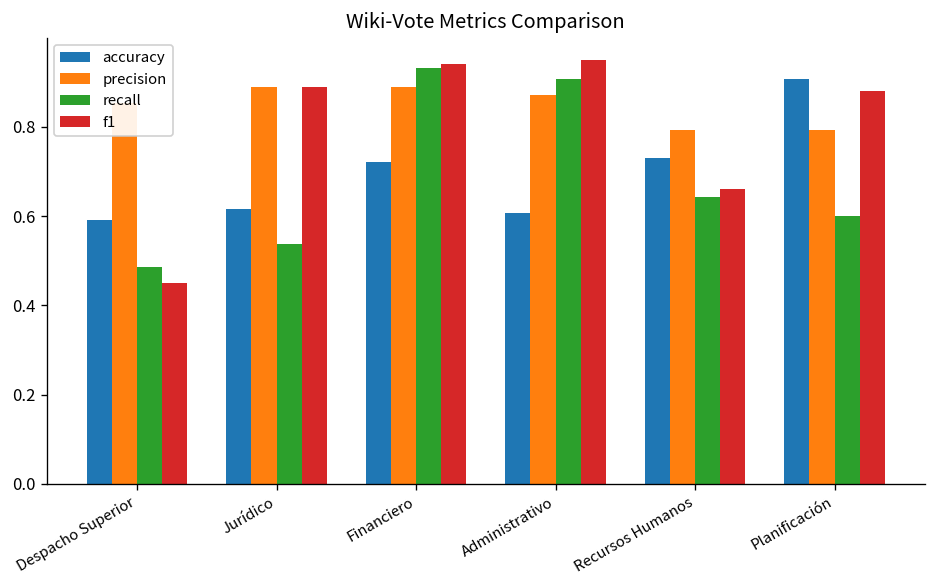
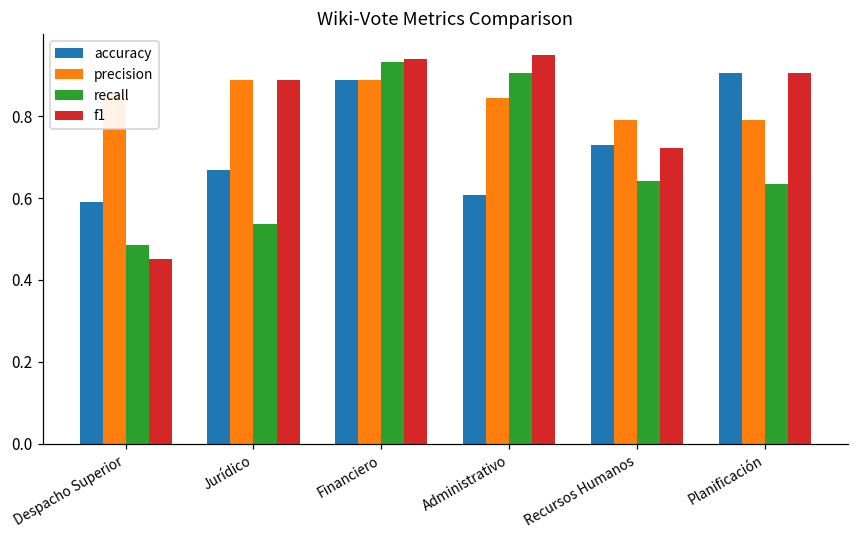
  {
    "accuracy": {
      "Despacho Superior": 0.59,
-     "Jurídico": 0.62,
-     "Financiero": 0.72,
+     "Jurídico": 0.67,
+     "Financiero": 0.89,
      "Administrativo": 0.61,
      "Recursos Humanos": 0.73,
      "Planificación": 0.91
    },
    "precision": {
      "Jurídico": 0.89,
      "Financiero": 0.89,
-     "Administrativo": 0.87,
+     "Administrativo": 0.84,
      "Recursos Humanos": 0.79,
      "Planificación": 0.79
    },
    "recall": {
      "Despacho Superior": 0.49,
      "Jurídico": 0.54,
      "Financiero": 0.93,
      "Administrativo": 0.91,
      "Recursos Humanos": 0.64,
-     "Planificación": 0.60
+     "Planificación": 0.63
    },
    "f1": {
      "Despacho Superior": 0.45,
      "Jurídico": 0.89,
      "Financiero": 0.94,
      "Administrativo": 0.95,
-     "Recursos Humanos": 0.66,
-     "Planificación": 0.88
+     "Recursos Humanos": 0.72,
+     "Planificación": 0.91
    }
  }
